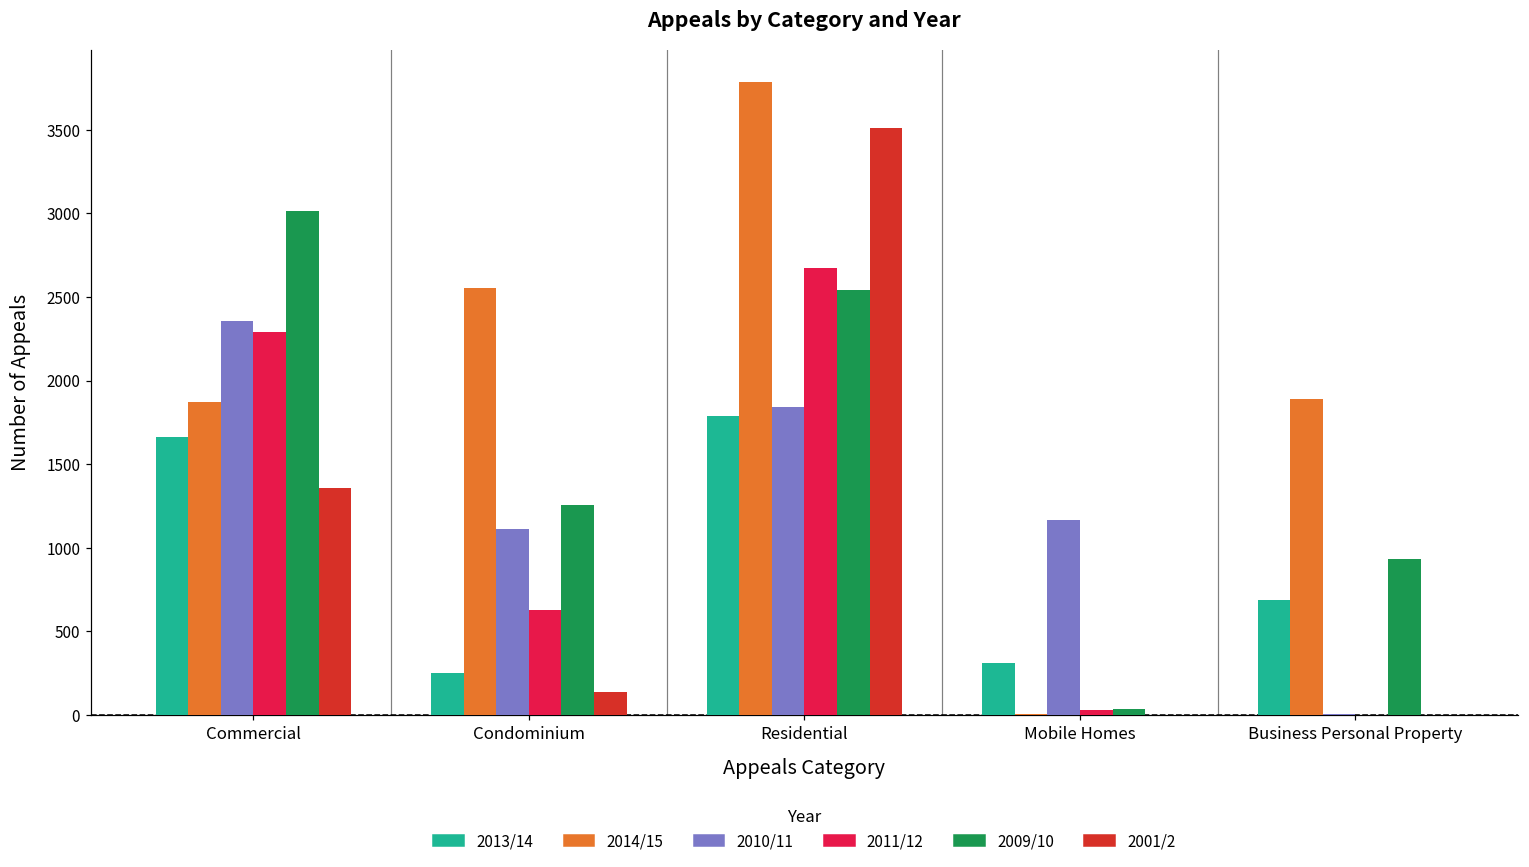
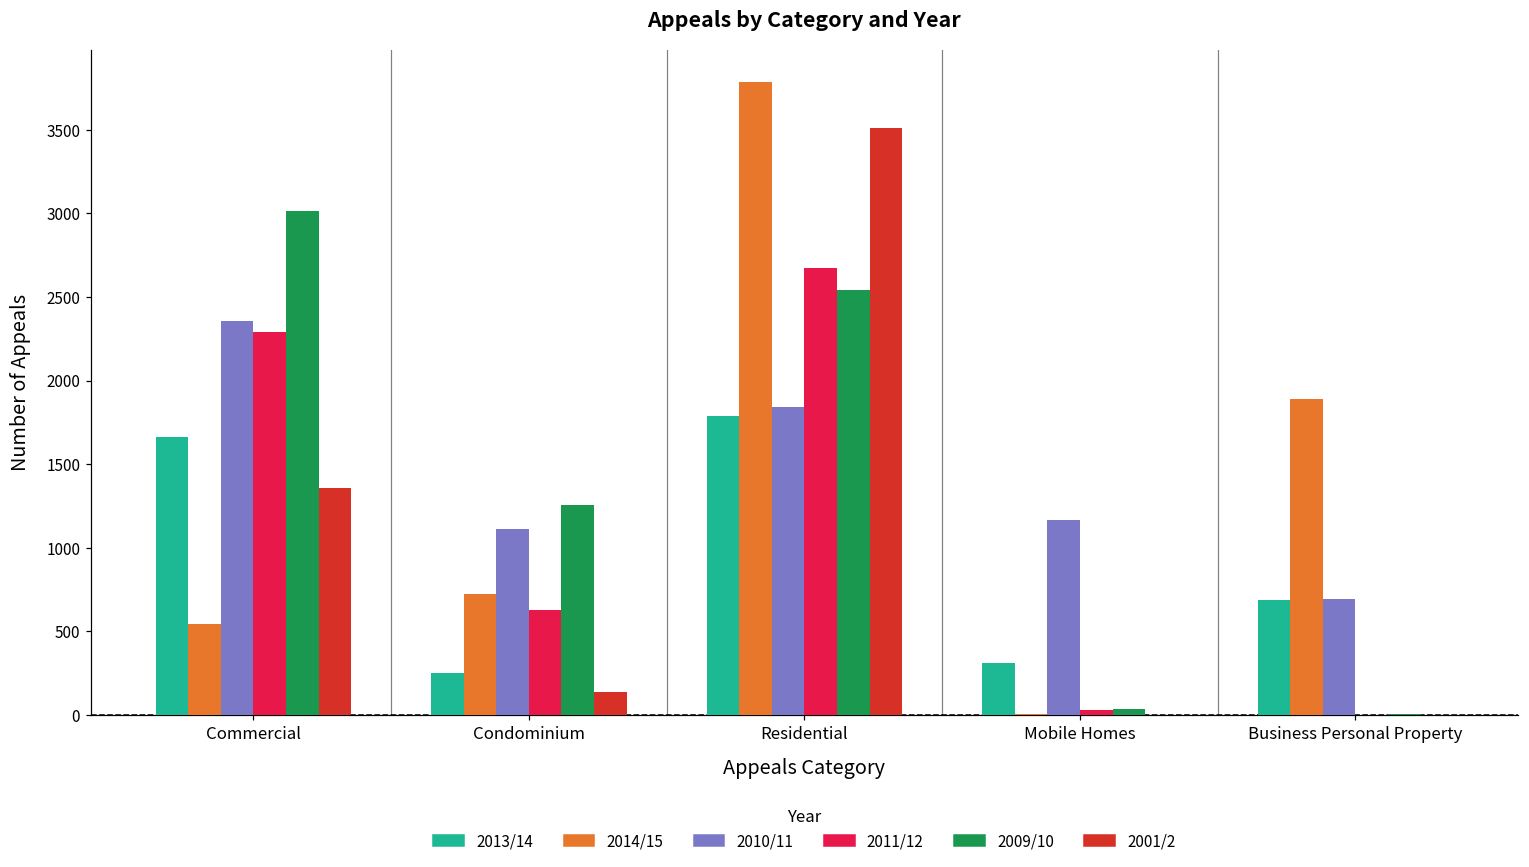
  {
    "2013/14": {
      "Commercial": 1660,
      "Condominium": 250,
      "Residential": 1790,
      "Mobile Homes": 310,
      "Business Personal Property": 690
    },
    "2014/15": {
-     "Commercial": 1870,
-     "Condominium": 2550,
+     "Commercial": 540,
+     "Condominium": 730,
      "Residential": 3790,
      "Business Personal Property": 1890
    },
    "2010/11": {
      "Commercial": 2360,
      "Condominium": 1110,
      "Residential": 1840,
      "Mobile Homes": 1170,
-     "Business Personal Property": 0
+     "Business Personal Property": 700
    },
    "2009/10": {
      "Commercial": 3020,
      "Condominium": 1250,
      "Residential": 2540,
      "Mobile Homes": 30,
-     "Business Personal Property": 930
+     "Business Personal Property": 0
    }
  }
